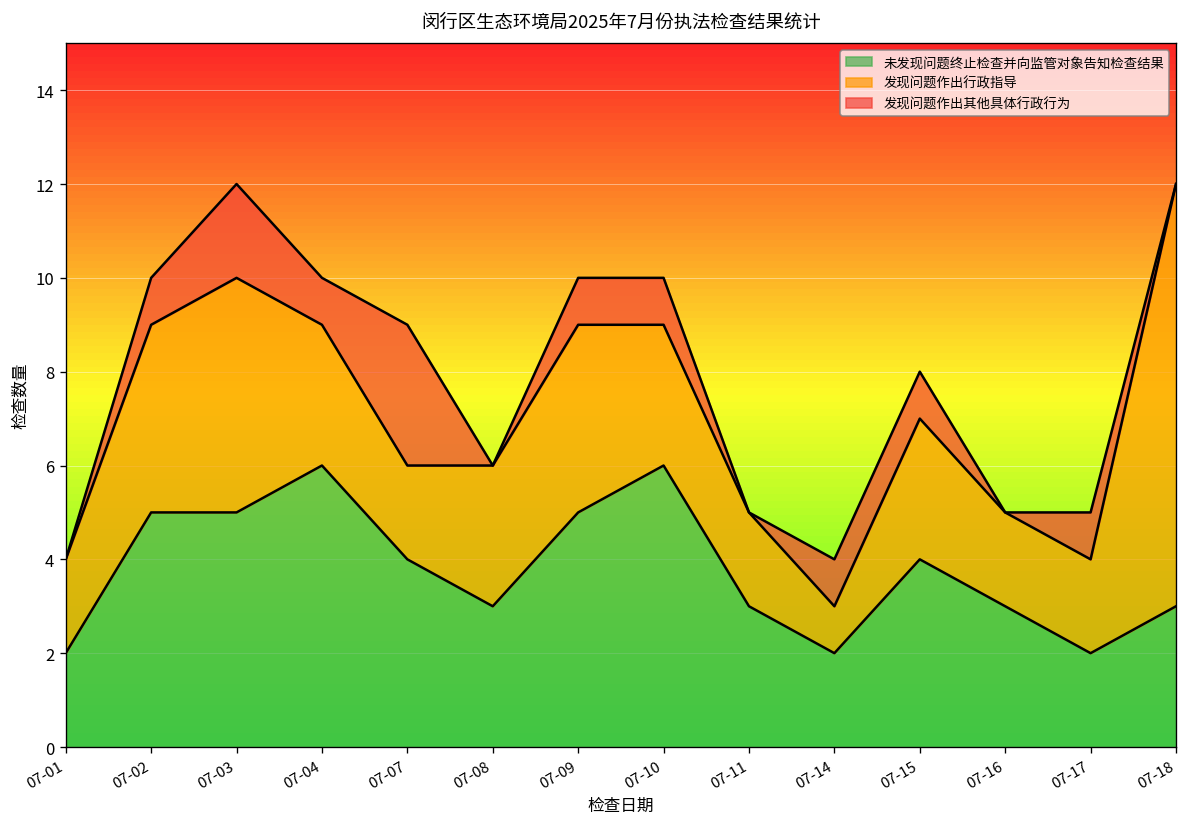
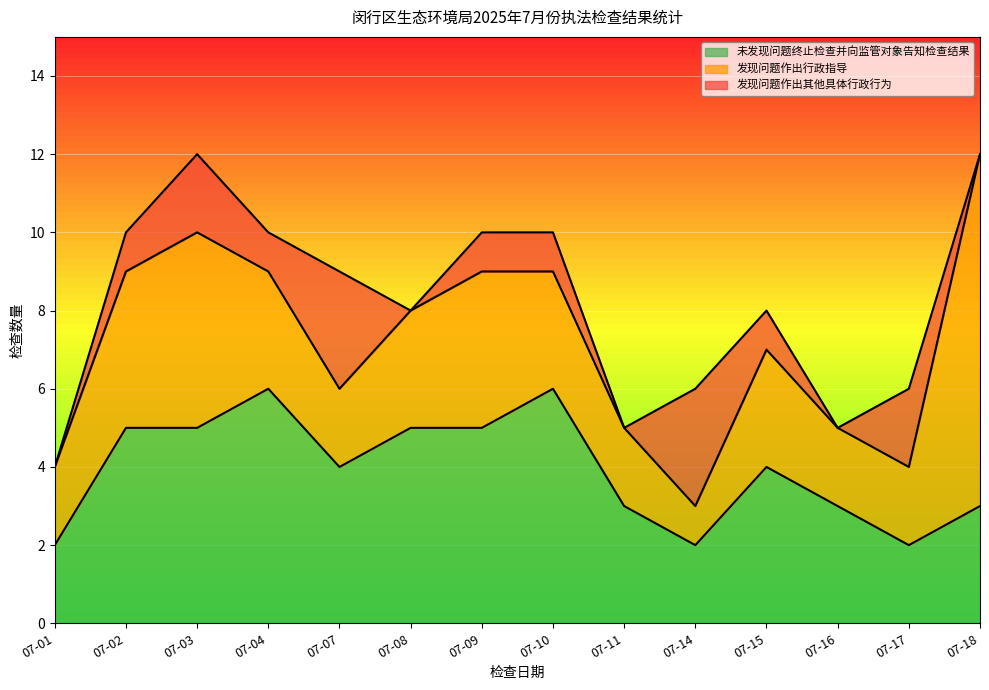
  {
    "未发现问题终止检查并向监管对象告知检查结果": {
      "07-01": 2,
      "07-02": 5,
      "07-03": 5,
      "07-04": 6,
      "07-07": 4,
-     "07-08": 3,
+     "07-08": 5,
      "07-09": 5,
      "07-10": 6,
      "07-11": 3,
      "07-14": 2,
      "07-15": 4,
      "07-16": 3,
      "07-17": 2,
      "07-18": 3
    },
    "发现问题作出行政指导": {
      "07-02": 4,
      "07-03": 5,
      "07-04": 3,
      "07-07": 2,
      "07-09": 4,
      "07-10": 3,
      "07-14": 1,
      "07-15": 3,
      "07-17": 2
    },
    "发现问题作出其他具体行政行为": {
      "07-02": 1,
      "07-03": 2,
      "07-04": 1,
      "07-07": 3,
      "07-09": 1,
      "07-10": 1,
-     "07-14": 1,
+     "07-14": 3,
      "07-15": 1,
-     "07-17": 1
+     "07-17": 2
    }
  }
